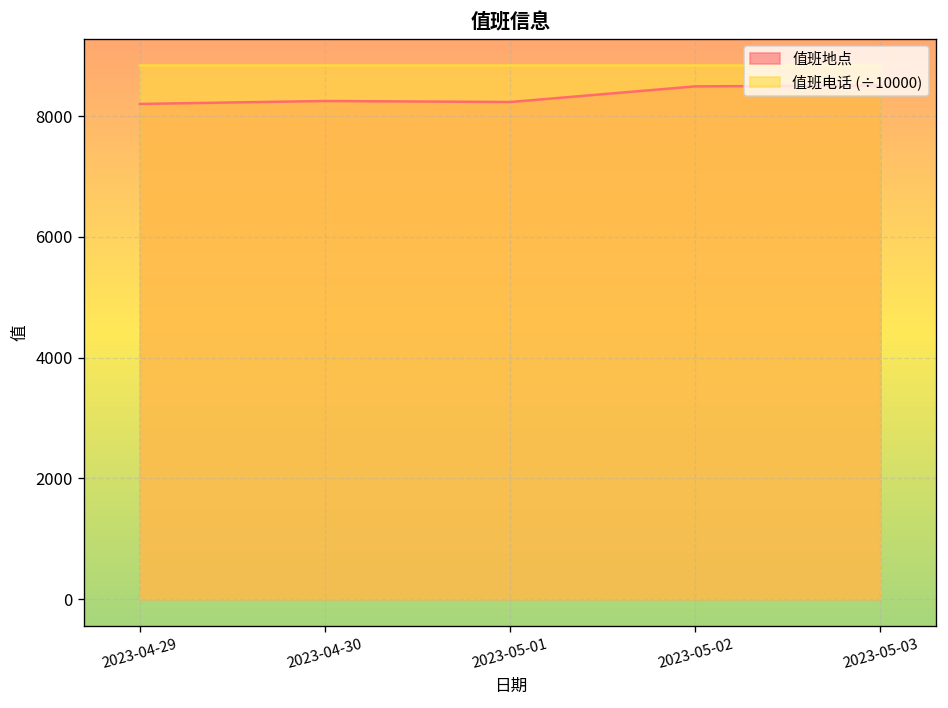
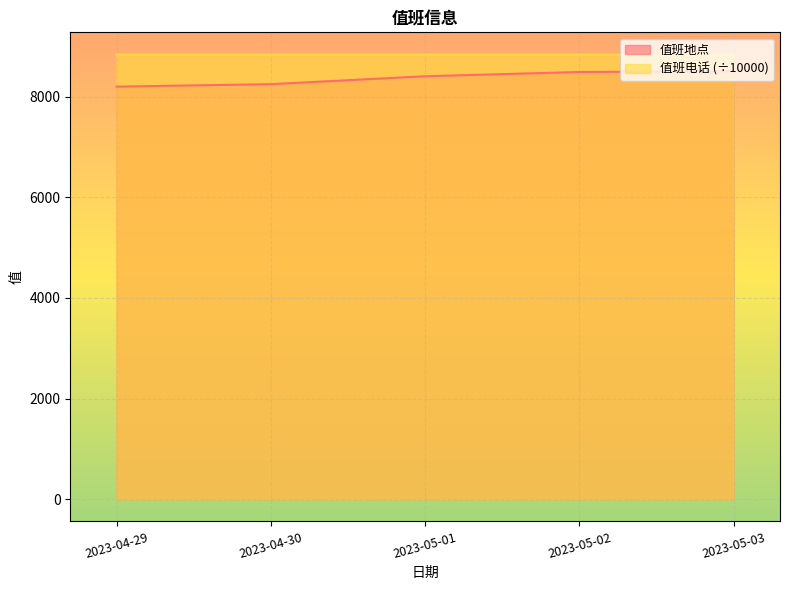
  {
    "值班地点": {
      "2023-04-29": 8200,
      "2023-04-30": 8300,
-     "2023-05-01": 8200,
+     "2023-05-01": 8400,
      "2023-05-02": 8500
    },
    "值班电话 (÷10000)": {
      "2023-04-29": 8800,
      "2023-04-30": 8800,
      "2023-05-01": 8800,
      "2023-05-02": 8800
    }
  }
